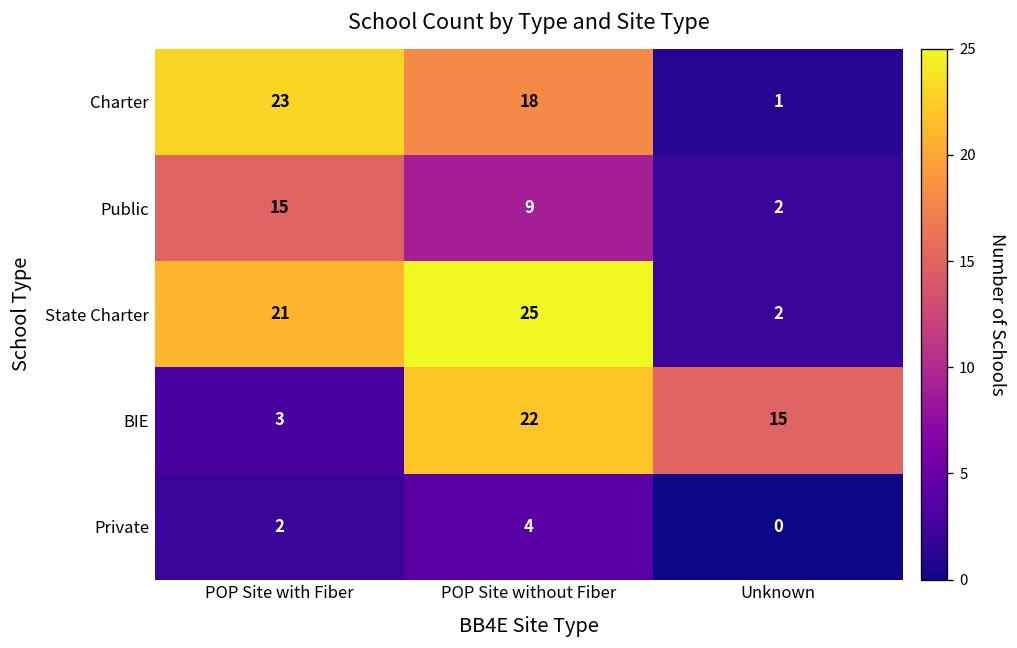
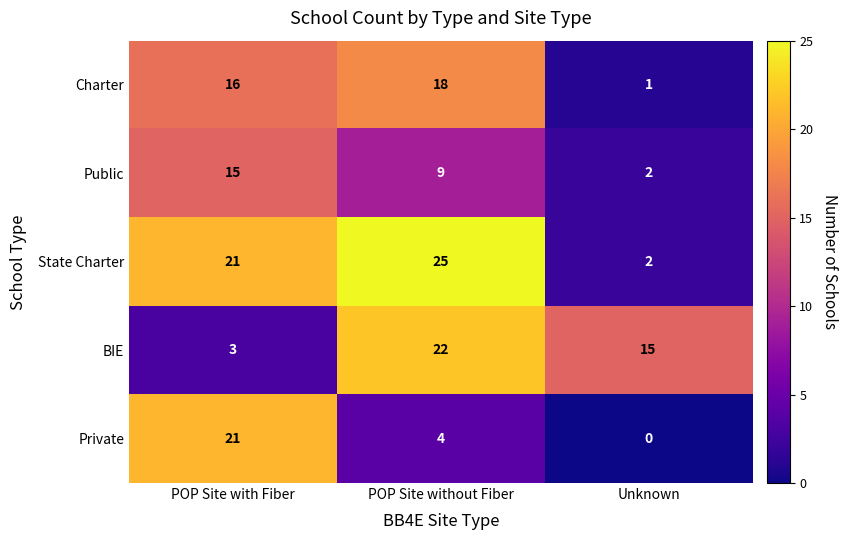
  {
    "Charter": {
-     "POP Site with Fiber": 23,
+     "POP Site with Fiber": 16,
      "POP Site without Fiber": 18,
      "Unknown": 1
    },
    "Public": {
      "POP Site with Fiber": 15,
      "POP Site without Fiber": 9,
      "Unknown": 2
    },
    "State Charter": {
      "POP Site with Fiber": 21,
      "POP Site without Fiber": 25,
      "Unknown": 2
    },
    "BIE": {
      "POP Site with Fiber": 3,
      "POP Site without Fiber": 22,
      "Unknown": 15
    },
    "Private": {
-     "POP Site with Fiber": 2,
+     "POP Site with Fiber": 21,
      "POP Site without Fiber": 4,
      "Unknown": 0
    }
  }
